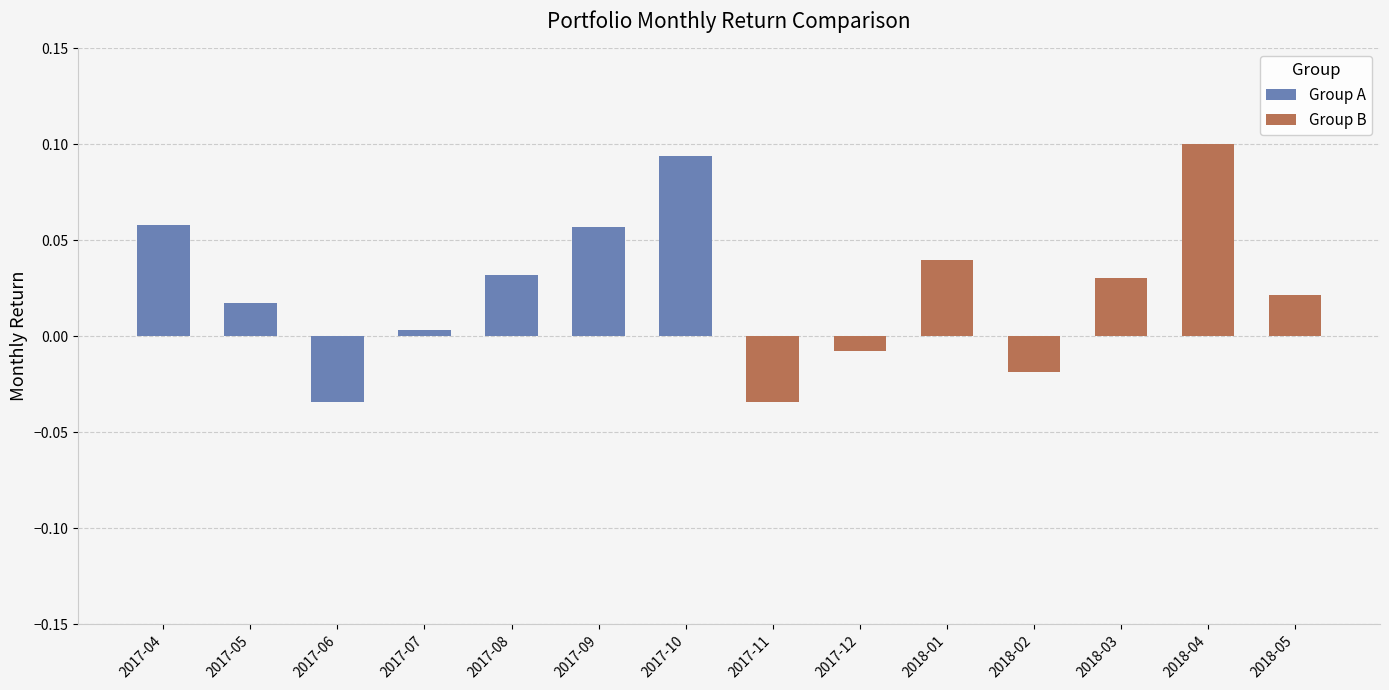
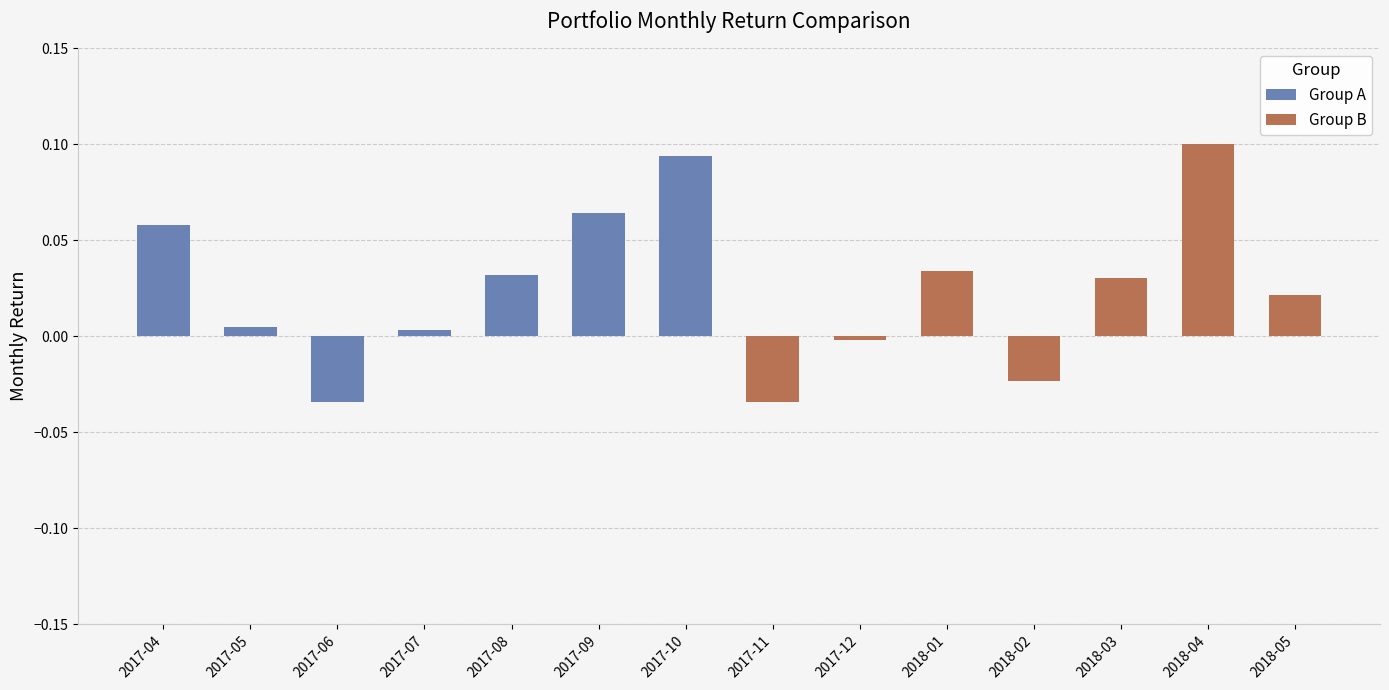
  {
    "Group A": {
      "2017-04": 0.058,
-     "2017-05": 0.017,
+     "2017-05": 0.005,
      "2017-06": -0.034,
      "2017-07": 0.003,
      "2017-08": 0.032,
-     "2017-09": 0.057,
+     "2017-09": 0.064,
      "2017-10": 0.094
    },
    "Group B": {
      "2017-11": -0.034,
-     "2017-12": -0.008,
-     "2018-01": 0.040,
-     "2018-02": -0.018,
+     "2017-12": -0.002,
+     "2018-01": 0.034,
+     "2018-02": -0.023,
      "2018-03": 0.030,
      "2018-04": 0.100,
      "2018-05": 0.022
    }
  }
